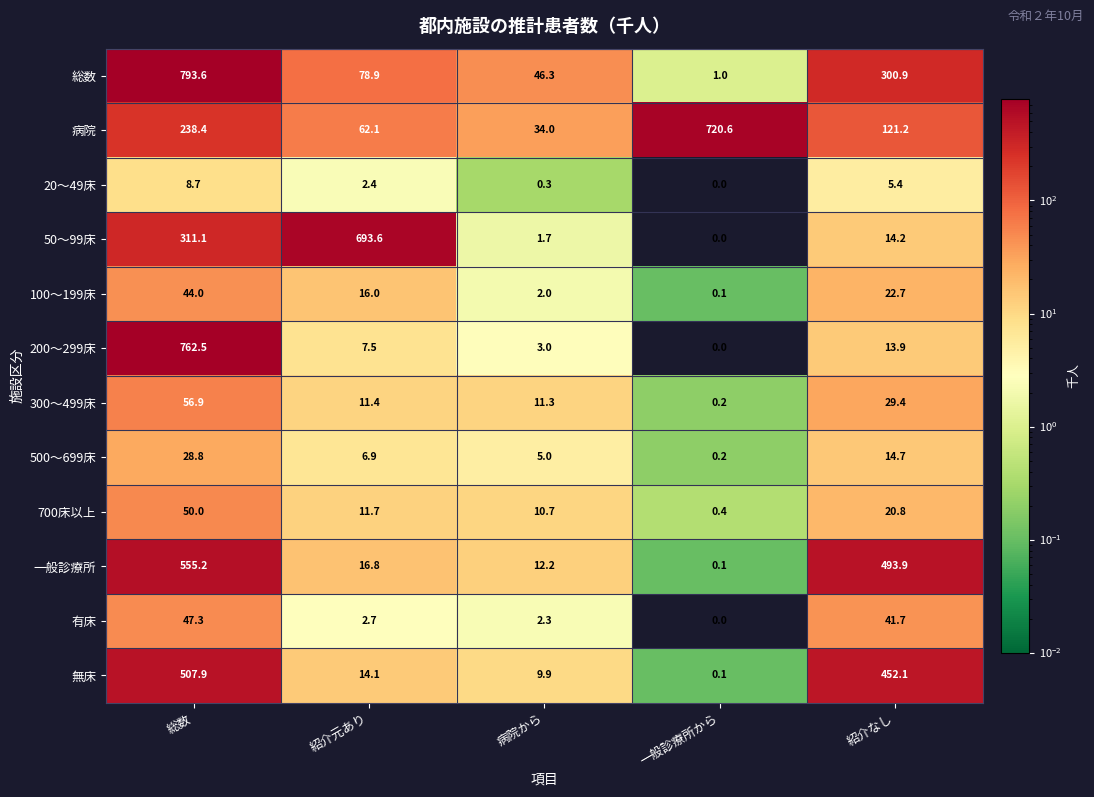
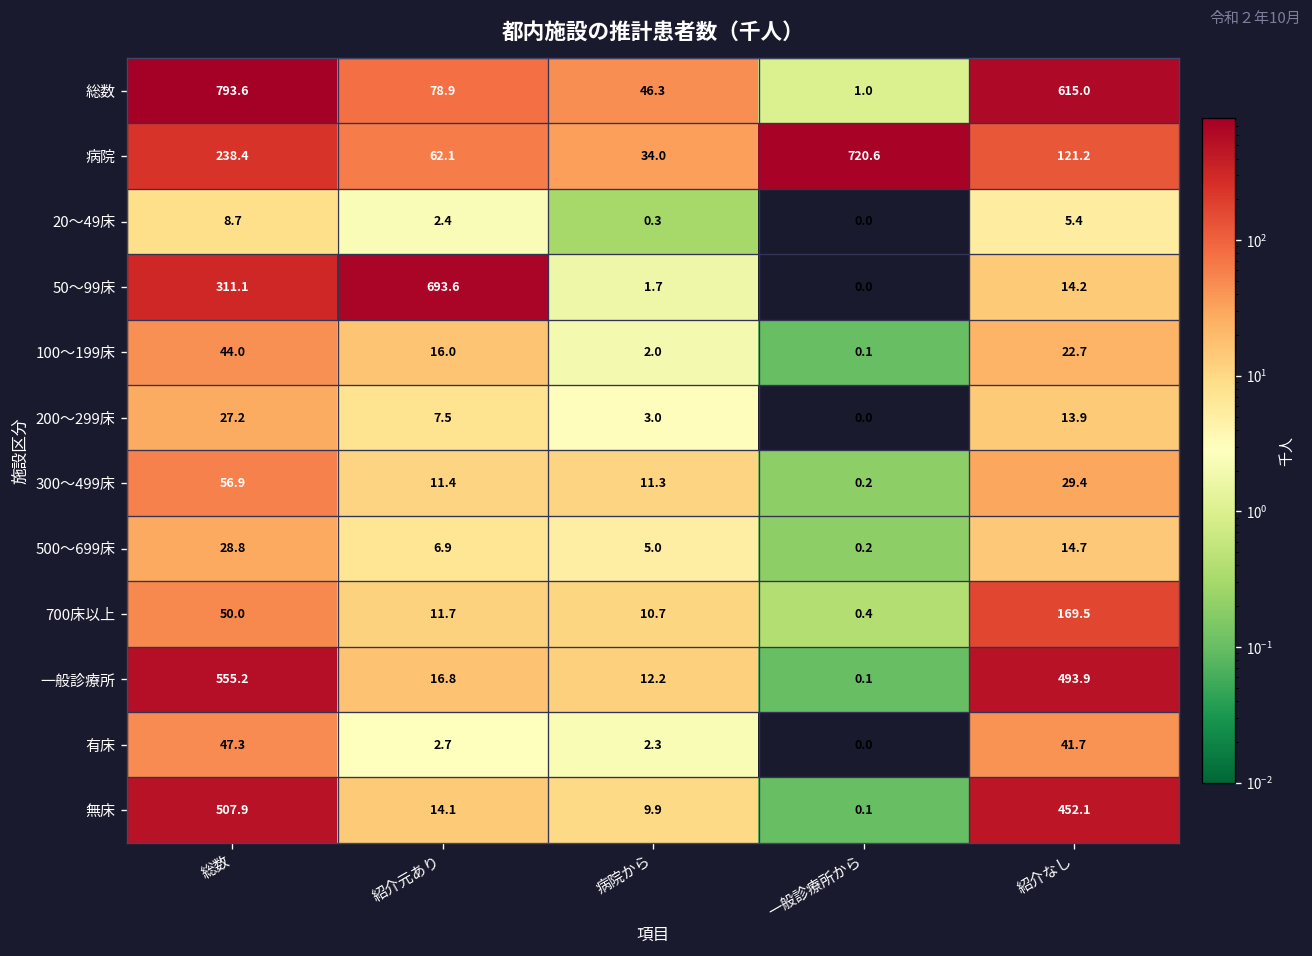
  {
    "総数": {
      "総数": 793.6,
      "紹介元あり": 78.9,
      "病院から": 46.3,
      "一般診療所から": 1.0,
-     "紹介なし": 300.9
+     "紹介なし": 615.0
    },
    "病院": {
      "総数": 238.4,
      "紹介元あり": 62.1,
      "病院から": 34.0,
      "一般診療所から": 720.6,
      "紹介なし": 121.2
    },
    "20～49床": {
      "総数": 8.7,
      "紹介元あり": 2.4,
      "病院から": 0.3,
      "紹介なし": 5.4
    },
    "50～99床": {
      "総数": 311.1,
      "紹介元あり": 693.6,
      "病院から": 1.7,
      "紹介なし": 14.2
    },
    "100～199床": {
      "総数": 44.0,
      "紹介元あり": 16.0,
      "病院から": 2.0,
      "一般診療所から": 0.1,
      "紹介なし": 22.7
    },
    "200～299床": {
-     "総数": 762.5,
+     "総数": 27.2,
      "紹介元あり": 7.5,
      "病院から": 3.0,
      "紹介なし": 13.9
    },
    "300～499床": {
      "総数": 56.9,
      "紹介元あり": 11.4,
      "病院から": 11.3,
      "一般診療所から": 0.2,
      "紹介なし": 29.4
    },
    "500～699床": {
      "総数": 28.8,
      "紹介元あり": 6.9,
      "病院から": 5.0,
      "一般診療所から": 0.2,
      "紹介なし": 14.7
    },
    "700床以上": {
      "総数": 50.0,
      "紹介元あり": 11.7,
      "病院から": 10.7,
      "一般診療所から": 0.4,
-     "紹介なし": 20.8
+     "紹介なし": 169.5
    },
    "一般診療所": {
      "総数": 555.2,
      "紹介元あり": 16.8,
      "病院から": 12.2,
      "一般診療所から": 0.1,
      "紹介なし": 493.9
    },
    "有床": {
      "総数": 47.3,
      "紹介元あり": 2.7,
      "病院から": 2.3,
      "紹介なし": 41.7
    },
    "無床": {
      "総数": 507.9,
      "紹介元あり": 14.1,
      "病院から": 9.9,
      "一般診療所から": 0.1,
      "紹介なし": 452.1
    }
  }
